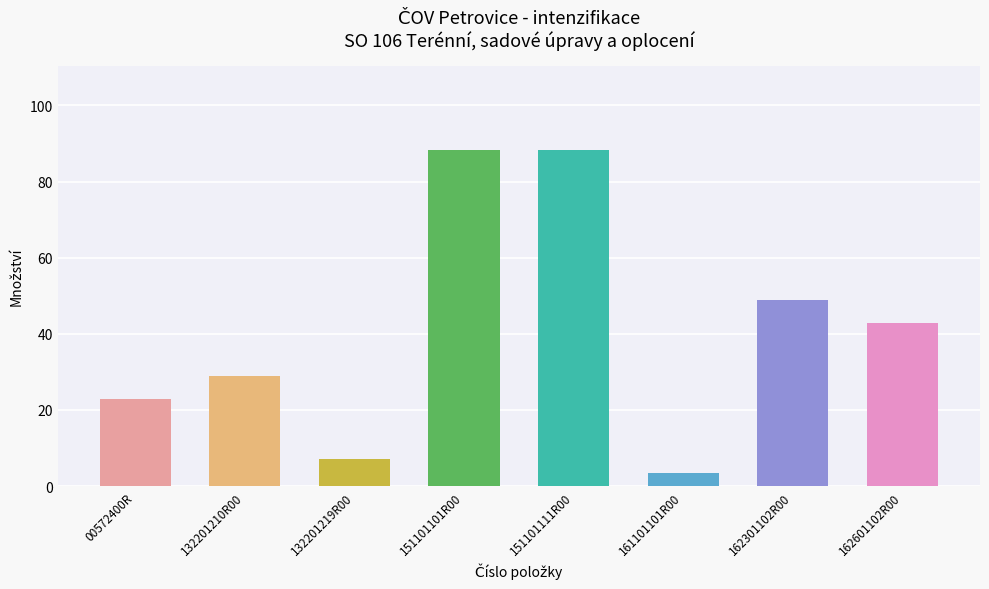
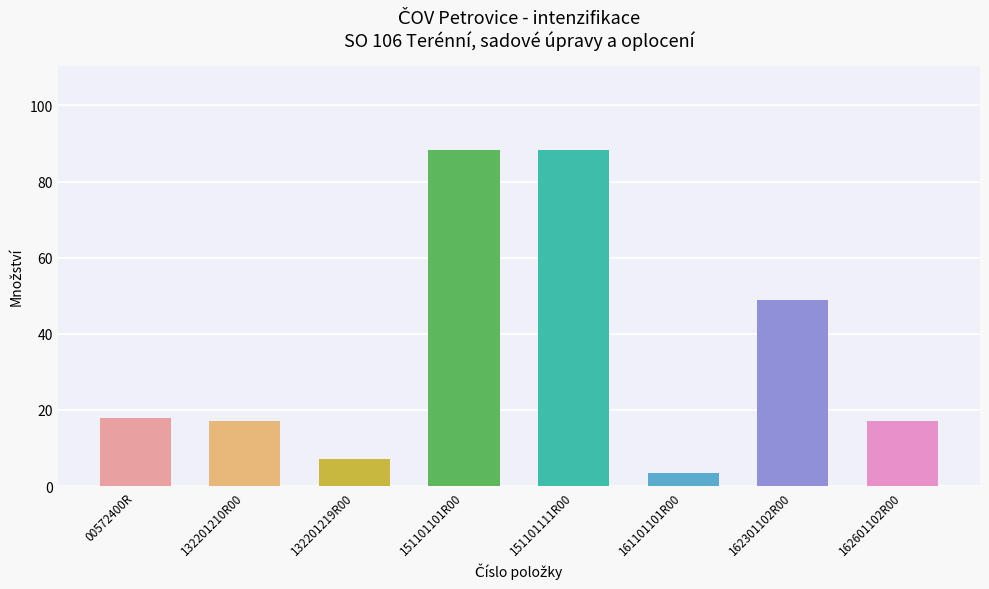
  {
-   "00572400R": 23,
-   "132201210R00": 29,
+   "00572400R": 18,
+   "132201210R00": 17,
    "132201219R00": 7,
    "151101101R00": 88,
    "151101111R00": 88,
    "161101101R00": 3,
    "162301102R00": 49,
-   "162601102R00": 43
+   "162601102R00": 17
  }
